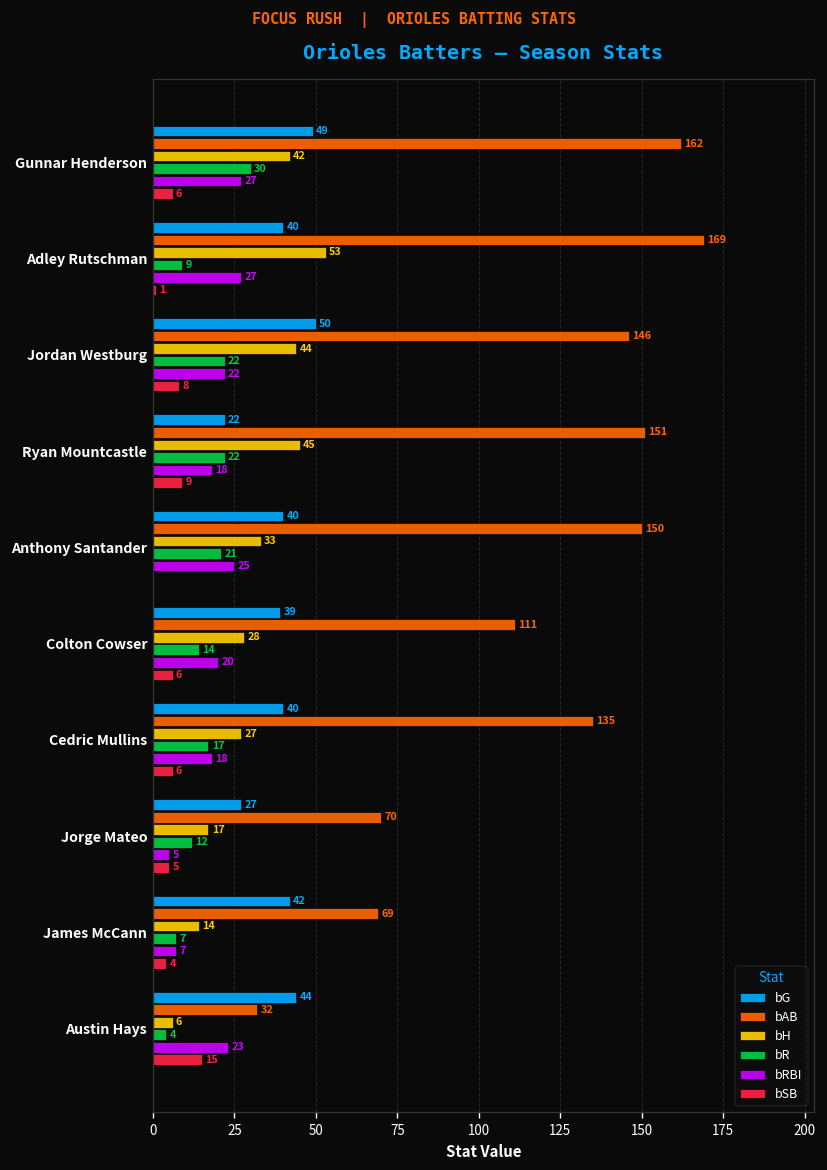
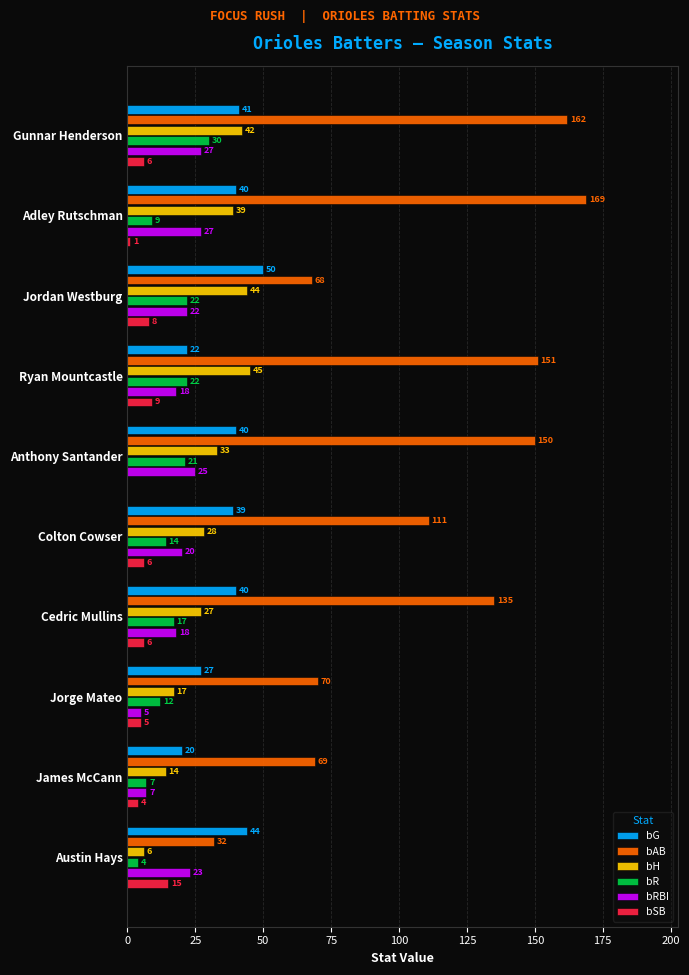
  {
    "bG": {
-     "Gunnar Henderson": 49,
+     "Gunnar Henderson": 41,
      "Adley Rutschman": 40,
      "Jordan Westburg": 50,
      "Ryan Mountcastle": 22,
      "Anthony Santander": 40,
      "Colton Cowser": 39,
      "Cedric Mullins": 40,
      "Jorge Mateo": 27,
-     "James McCann": 42,
+     "James McCann": 20,
      "Austin Hays": 44
    },
    "bAB": {
      "Gunnar Henderson": 162,
      "Adley Rutschman": 169,
-     "Jordan Westburg": 146,
+     "Jordan Westburg": 68,
      "Ryan Mountcastle": 151,
      "Anthony Santander": 150,
      "Colton Cowser": 111,
      "Cedric Mullins": 135,
      "Jorge Mateo": 70,
      "James McCann": 69,
      "Austin Hays": 32
    },
    "bH": {
      "Gunnar Henderson": 42,
-     "Adley Rutschman": 53,
+     "Adley Rutschman": 39,
      "Jordan Westburg": 44,
      "Ryan Mountcastle": 45,
      "Anthony Santander": 33,
      "Colton Cowser": 28,
      "Cedric Mullins": 27,
      "Jorge Mateo": 17,
      "James McCann": 14,
      "Austin Hays": 6
    },
    "bR": {
      "Gunnar Henderson": 30,
      "Adley Rutschman": 9,
      "Jordan Westburg": 22,
      "Ryan Mountcastle": 22,
      "Anthony Santander": 21,
      "Colton Cowser": 14,
      "Cedric Mullins": 17,
      "Jorge Mateo": 12,
      "James McCann": 7,
      "Austin Hays": 4
    },
    "bRBI": {
      "Gunnar Henderson": 27,
      "Adley Rutschman": 27,
      "Jordan Westburg": 22,
      "Ryan Mountcastle": 18,
      "Anthony Santander": 25,
      "Colton Cowser": 20,
      "Cedric Mullins": 18,
      "Jorge Mateo": 5,
      "James McCann": 7,
      "Austin Hays": 23
    },
    "bSB": {
      "Gunnar Henderson": 6,
      "Adley Rutschman": 1,
      "Jordan Westburg": 8,
      "Ryan Mountcastle": 9,
      "Colton Cowser": 6,
      "Cedric Mullins": 6,
      "Jorge Mateo": 5,
      "James McCann": 4,
      "Austin Hays": 15
    }
  }
